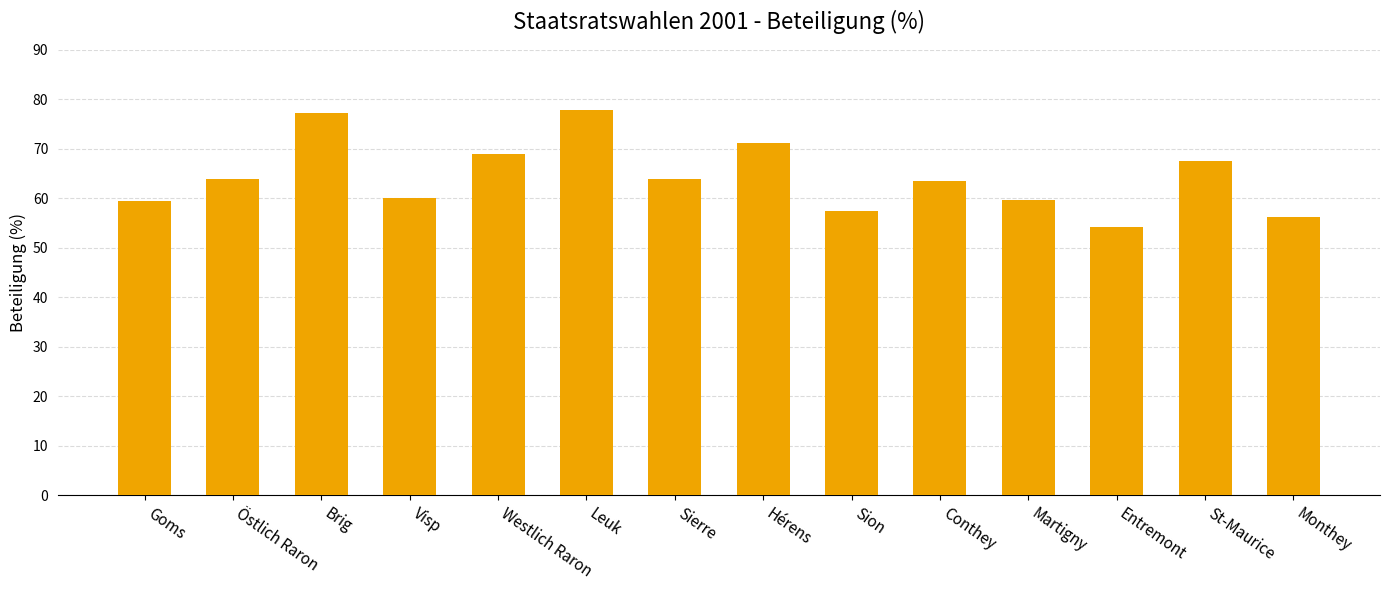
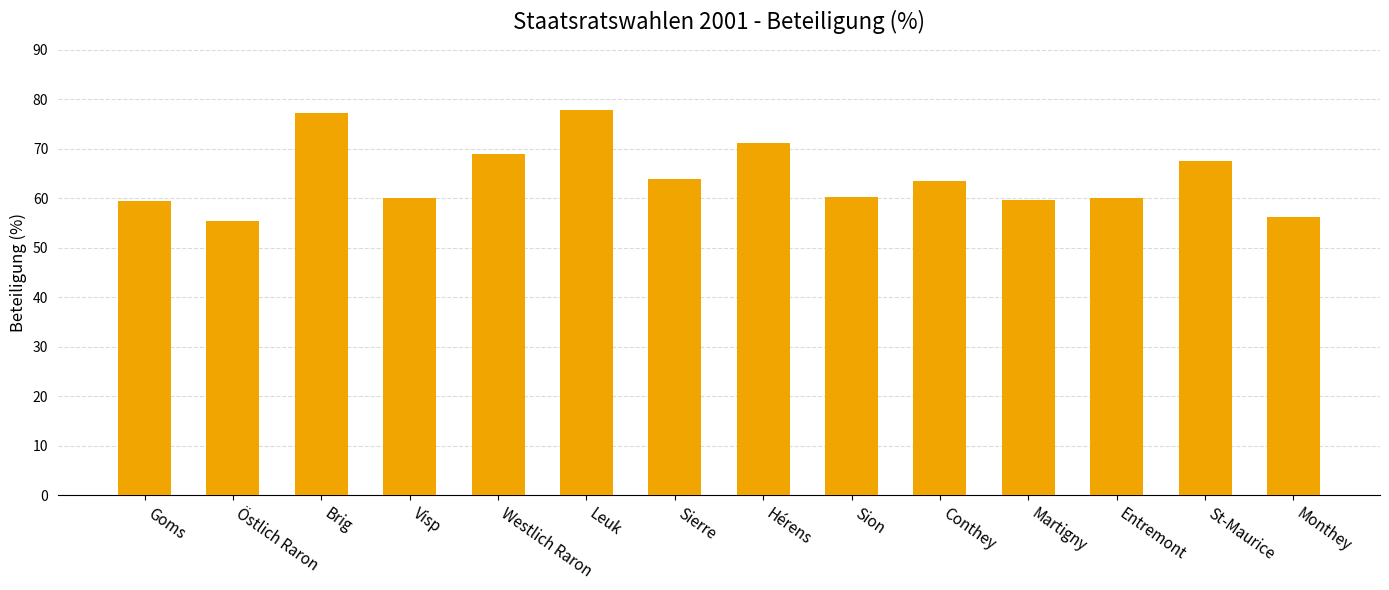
  {
    "Goms": 59,
-   "Östlich Raron": 64,
+   "Östlich Raron": 55,
    "Brig": 77,
    "Visp": 60,
    "Westlich Raron": 69,
    "Leuk": 78,
    "Sierre": 64,
    "Hérens": 71,
-   "Sion": 57,
+   "Sion": 60,
    "Conthey": 63,
    "Martigny": 60,
-   "Entremont": 54,
+   "Entremont": 60,
    "St-Maurice": 68,
    "Monthey": 56
  }
